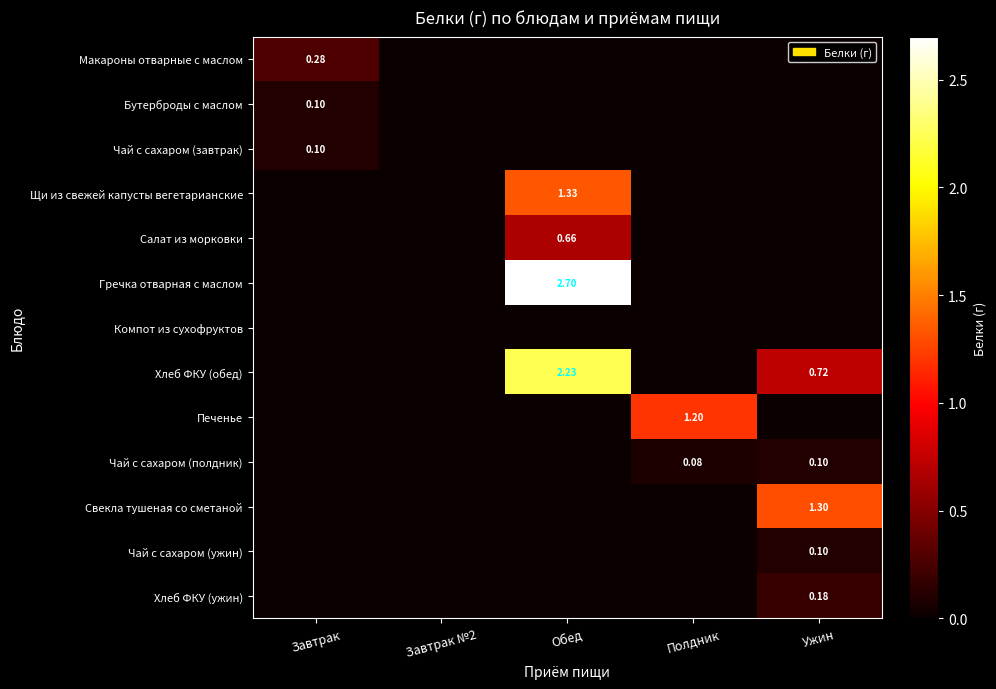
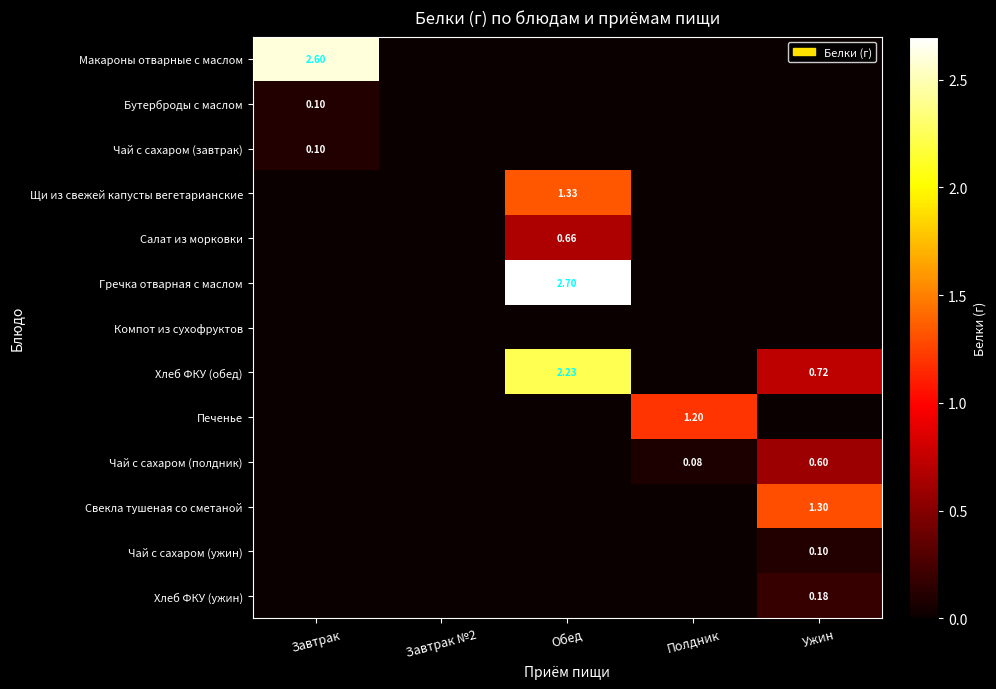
  {
    "Макароны отварные с маслом": {
-     "Завтрак": 0.28
+     "Завтрак": 2.60
    },
    "Бутерброды с маслом": {
      "Завтрак": 0.10
    },
    "Чай с сахаром (завтрак)": {
      "Завтрак": 0.10
    },
    "Щи из свежей капусты вегетарианские": {
      "Обед": 1.33
    },
    "Салат из морковки": {
      "Обед": 0.66
    },
    "Гречка отварная с маслом": {
      "Обед": 2.70
    },
    "Хлеб ФКУ (обед)": {
      "Обед": 2.23,
      "Ужин": 0.72
    },
    "Печенье": {
      "Полдник": 1.20
    },
    "Чай с сахаром (полдник)": {
      "Полдник": 0.08,
-     "Ужин": 0.10
+     "Ужин": 0.60
    },
    "Свекла тушеная со сметаной": {
      "Ужин": 1.30
    },
    "Чай с сахаром (ужин)": {
      "Ужин": 0.10
    },
    "Хлеб ФКУ (ужин)": {
      "Ужин": 0.18
    }
  }
